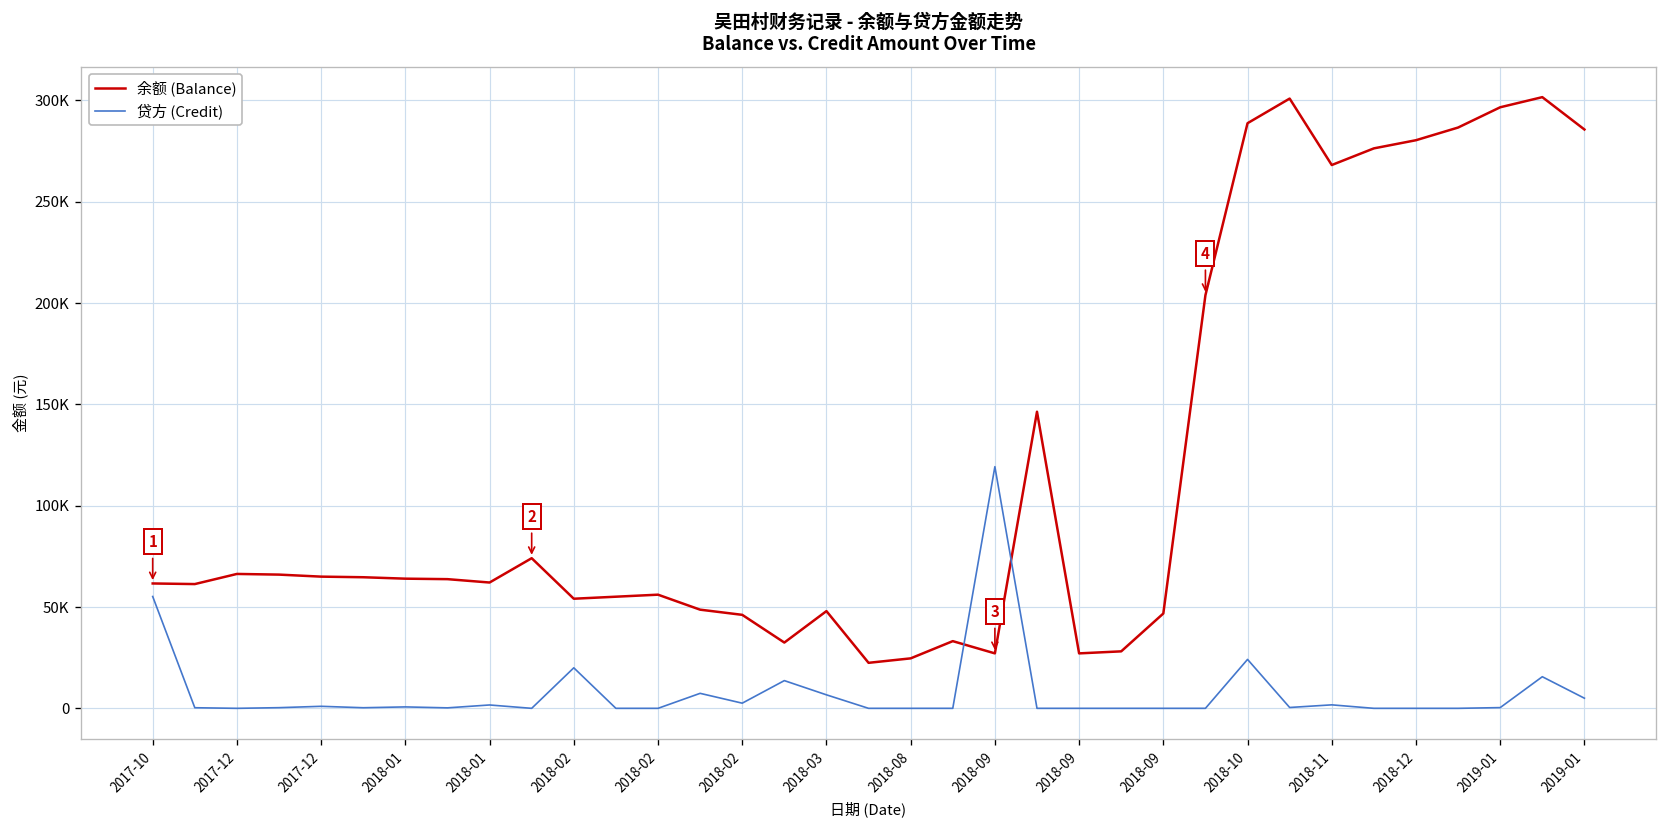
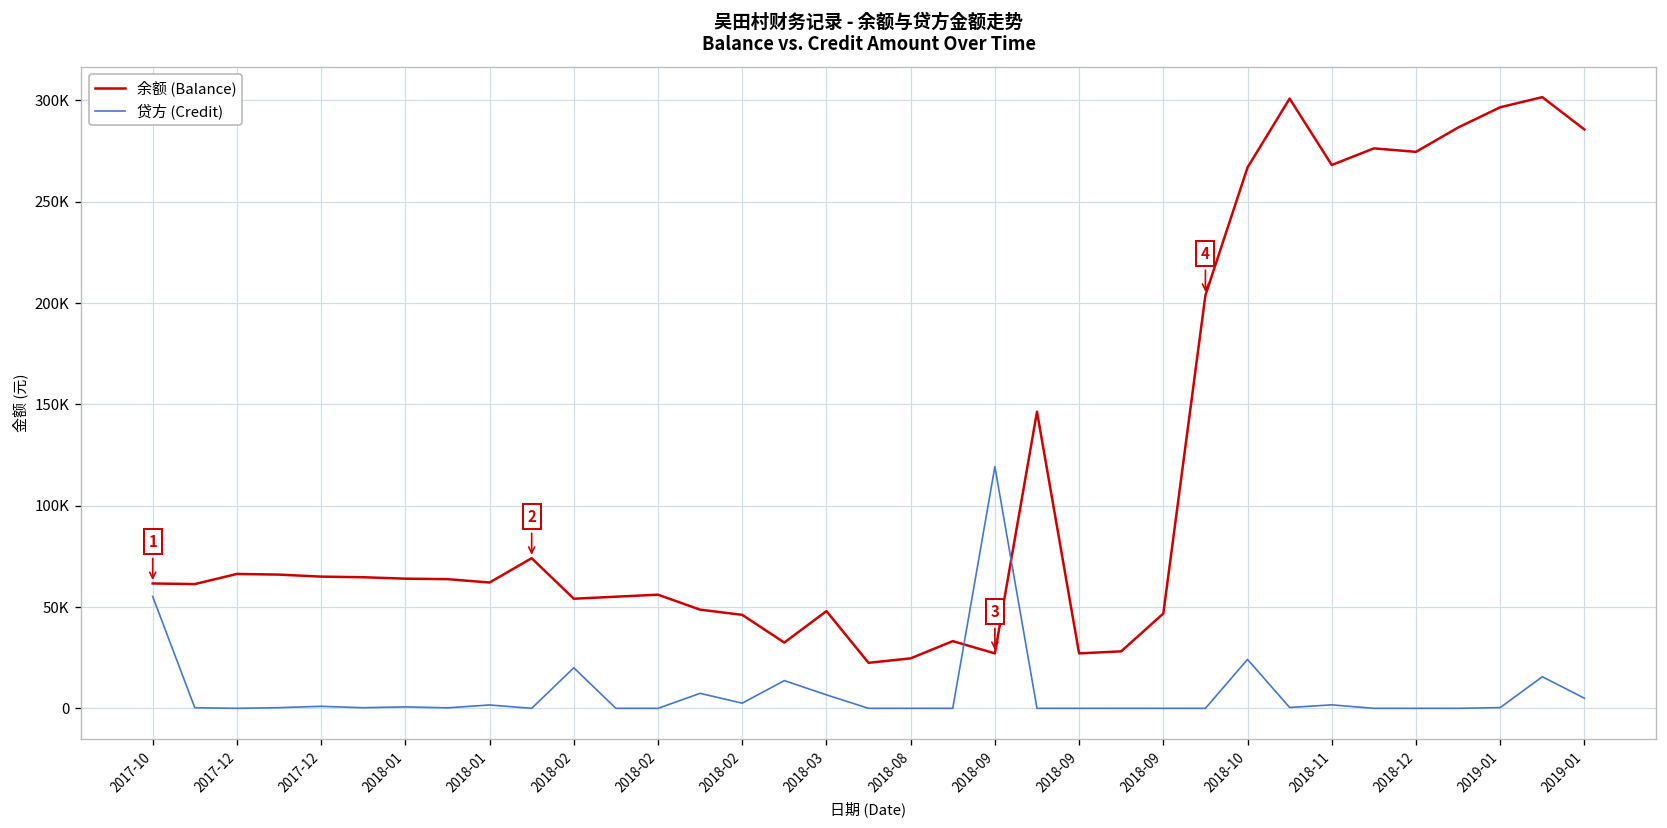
  {
    "余额 (Balance)": {
      "2018-03": 48000,
      "2018-08": 25000,
-     "2018-10": 289000,
+     "2018-10": 267000,
      "2018-11": 268000,
-     "2018-12": 280000
+     "2018-12": 275000
    },
    "贷方 (Credit)": {
      "2017-10": 55000,
      "2018-03": 7000,
      "2018-08": 0,
      "2018-10": 24000,
      "2018-11": 2000,
      "2018-12": 0
    }
  }
